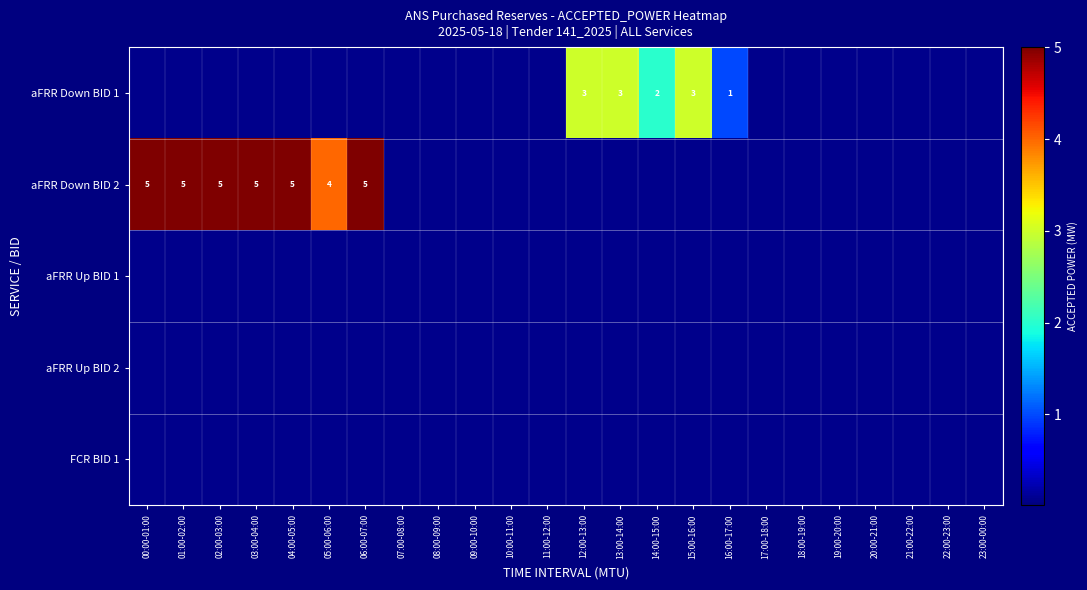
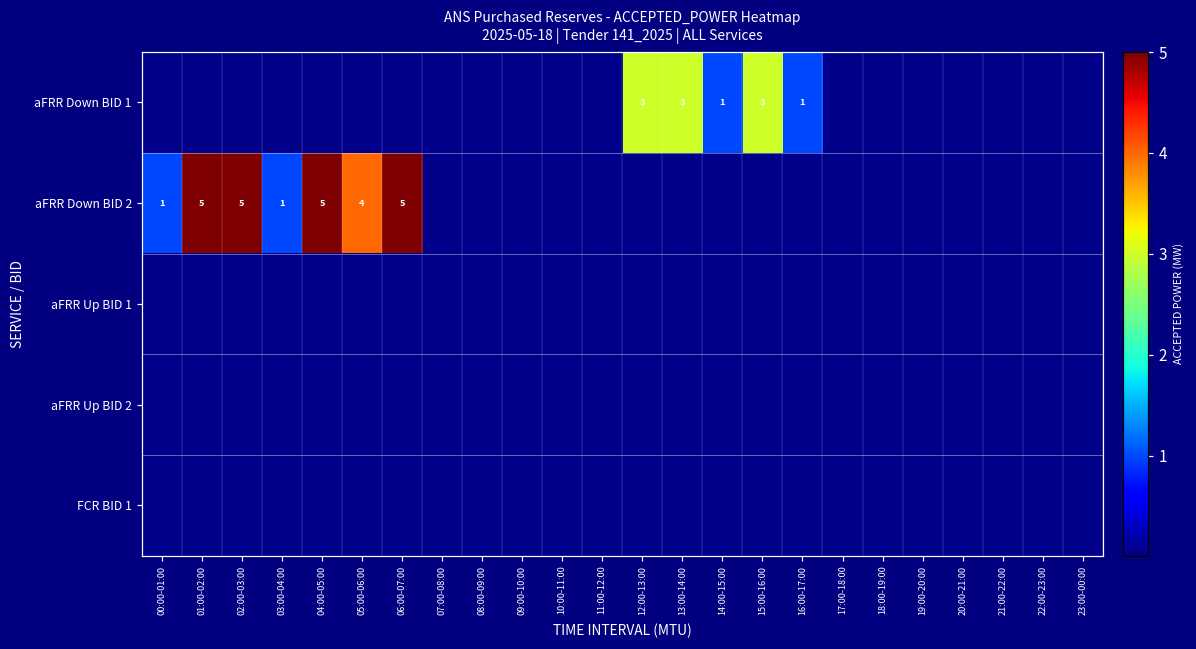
  {
    "aFRR Down BID 1": {
      "12:00-13:00": 3,
      "13:00-14:00": 3,
-     "14:00-15:00": 2,
+     "14:00-15:00": 1,
      "15:00-16:00": 3,
      "16:00-17:00": 1
    },
    "aFRR Down BID 2": {
-     "00:00-01:00": 5,
+     "00:00-01:00": 1,
      "01:00-02:00": 5,
      "02:00-03:00": 5,
-     "03:00-04:00": 5,
+     "03:00-04:00": 1,
      "04:00-05:00": 5,
      "05:00-06:00": 4,
      "06:00-07:00": 5
    }
  }
